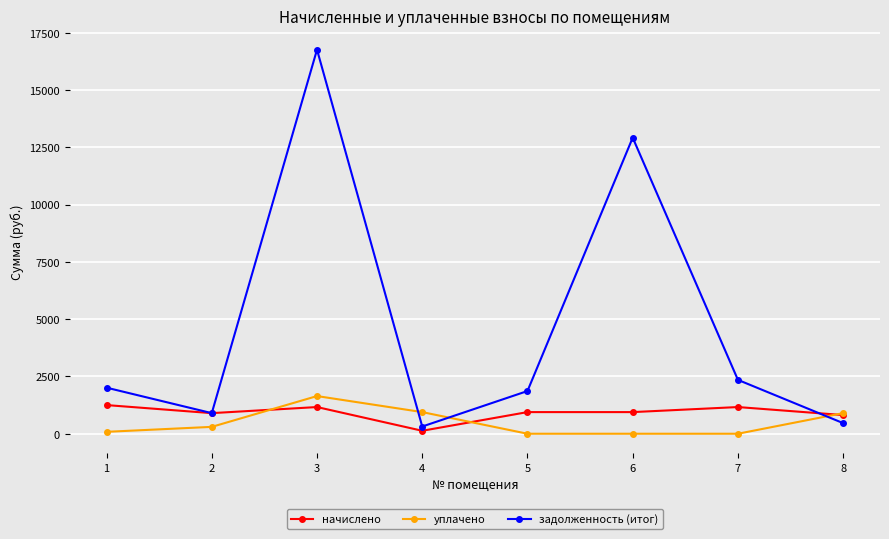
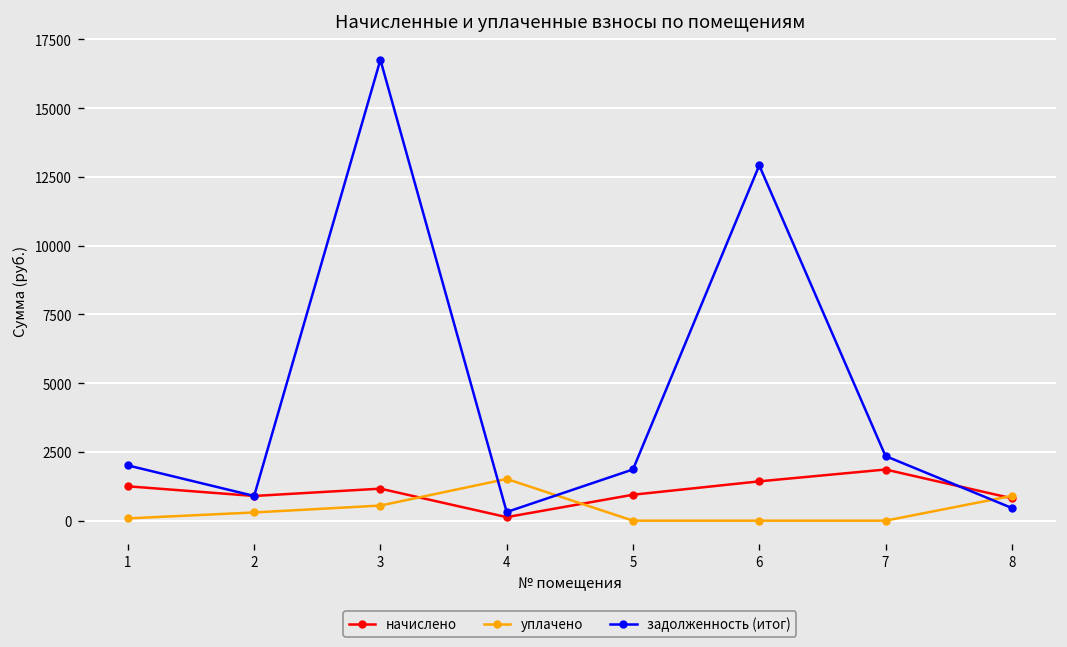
  {
    "начислено": {
      "1": 1300,
      "3": 1200,
      "4": 100,
      "5": 900,
-     "6": 900,
-     "7": 1200
+     "6": 1400,
+     "7": 1900
    },
    "уплачено": {
      "1": 100,
      "2": 300,
-     "3": 1600,
-     "4": 900,
+     "3": 600,
+     "4": 1500,
      "5": 0,
      "6": 0,
      "7": 0
    },
    "задолженность (итог)": {
      "1": 2000,
      "3": 16800,
      "4": 300,
      "5": 1900,
      "6": 12900,
      "7": 2300,
      "8": 500
    }
  }
